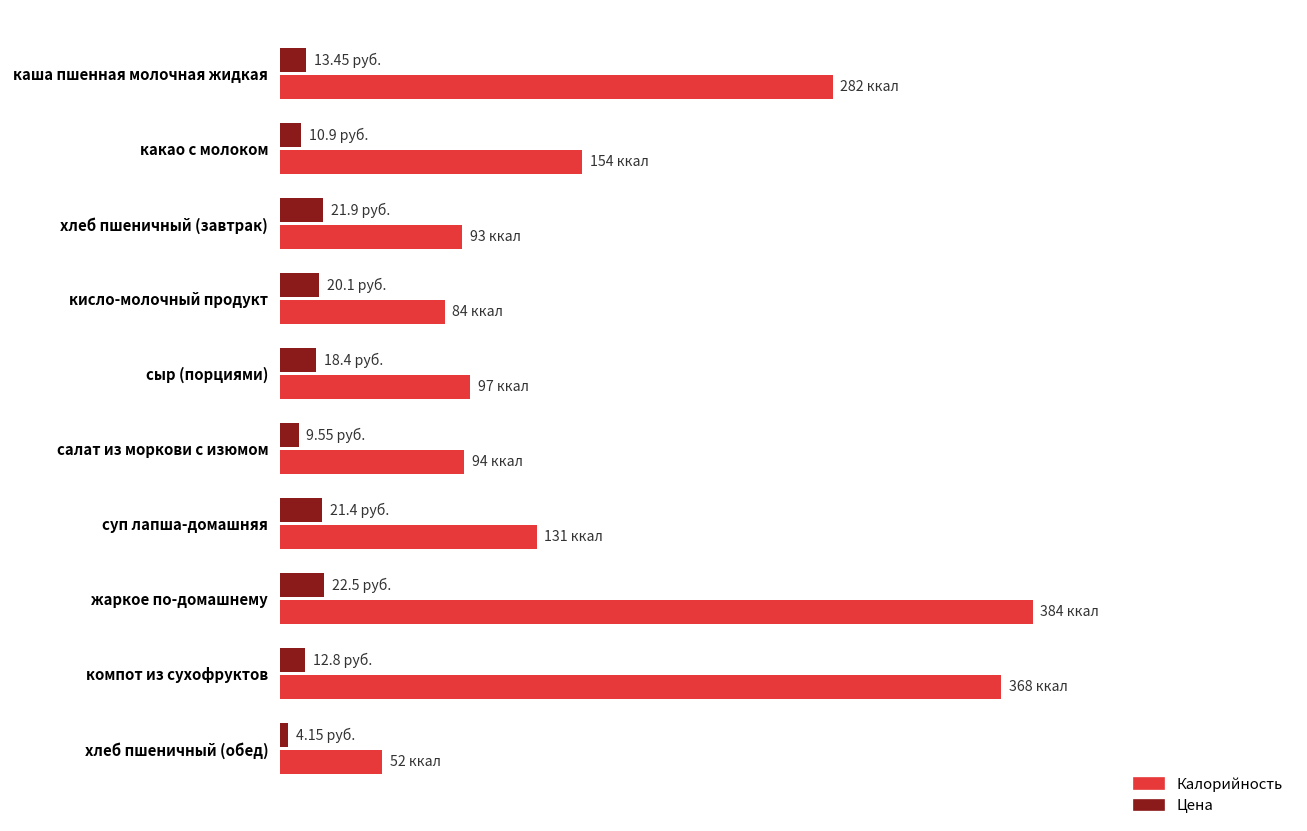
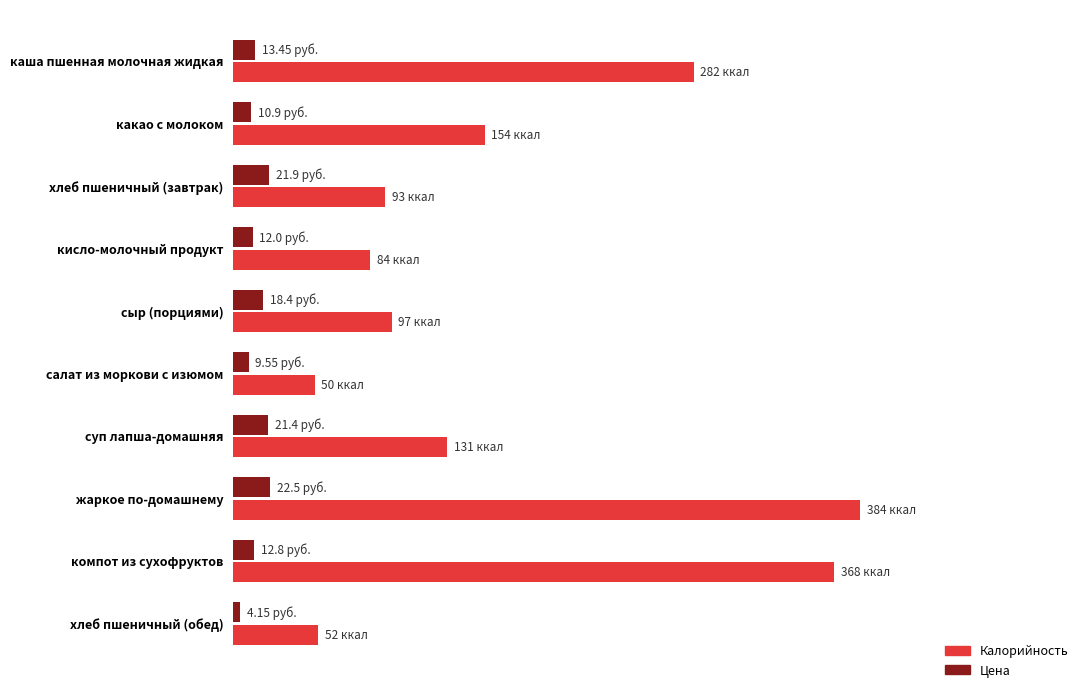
  {
    "Калорийность": {
      "каша пшенная молочная жидкая": 282,
      "какао с молоком": 154,
      "хлеб пшеничный (завтрак)": 93,
      "кисло-молочный продукт": 84,
      "сыр (порциями)": 97,
-     "салат из моркови с изюмом": 94,
+     "салат из моркови с изюмом": 50,
      "суп лапша-домашняя": 131,
      "жаркое по-домашнему": 384,
      "компот из сухофруктов": 368,
      "хлеб пшеничный (обед)": 52
    },
    "Цена": {
      "каша пшенная молочная жидкая": 13.45,
      "какао с молоком": 10.9,
      "хлеб пшеничный (завтрак)": 21.9,
-     "кисло-молочный продукт": 20.1,
+     "кисло-молочный продукт": 12.0,
      "сыр (порциями)": 18.4,
      "салат из моркови с изюмом": 9.55,
      "суп лапша-домашняя": 21.4,
      "жаркое по-домашнему": 22.5,
      "компот из сухофруктов": 12.8,
      "хлеб пшеничный (обед)": 4.15
    }
  }
